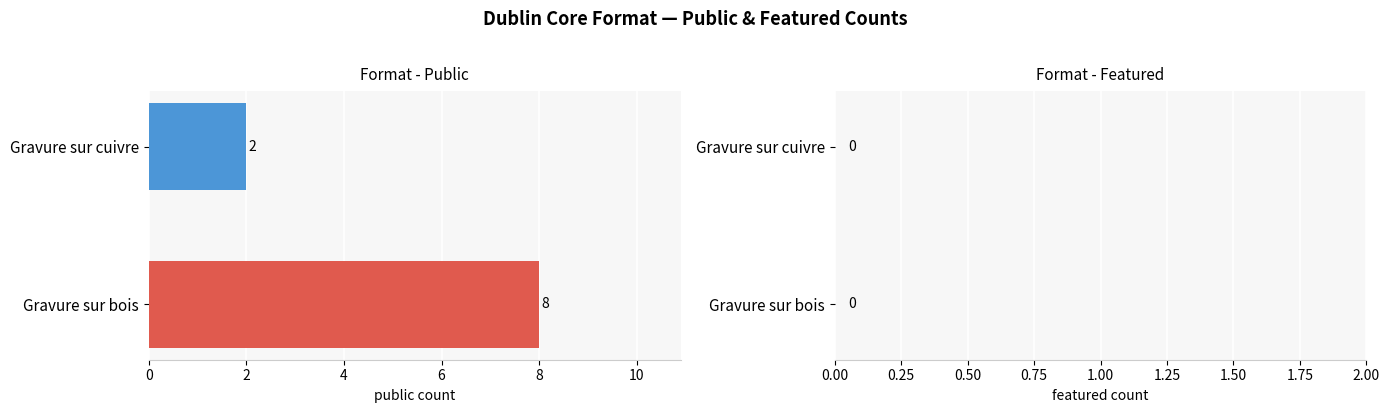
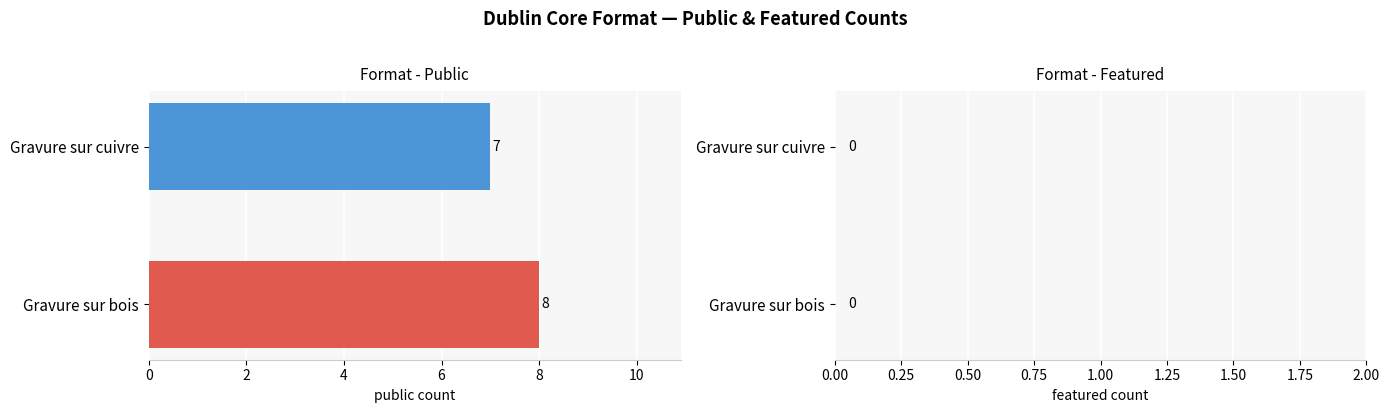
  {
    "Format - Public": {
-     "Gravure sur cuivre": 2,
+     "Gravure sur cuivre": 7,
      "Gravure sur bois": 8
    },
    "Format - Featured": {
      "Gravure sur cuivre": 0,
      "Gravure sur bois": 0
    }
  }
